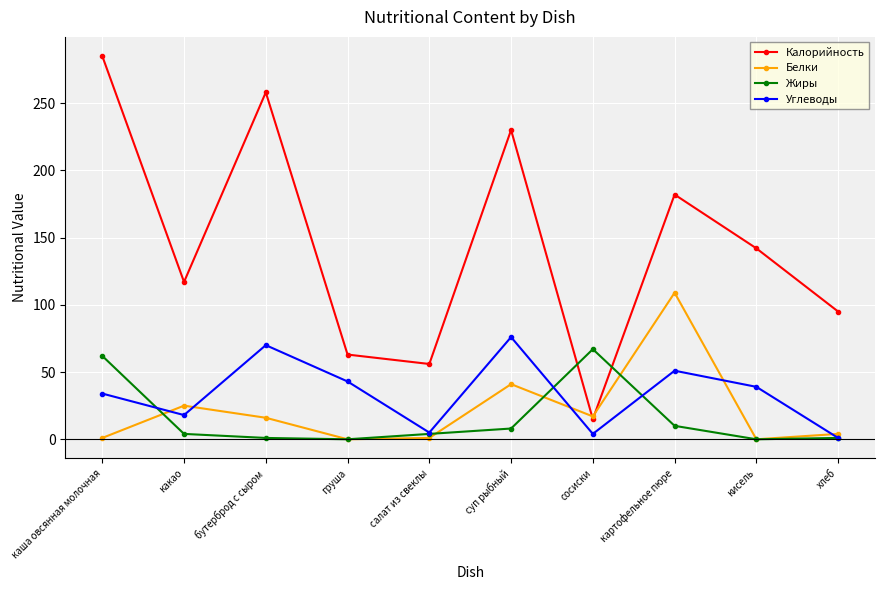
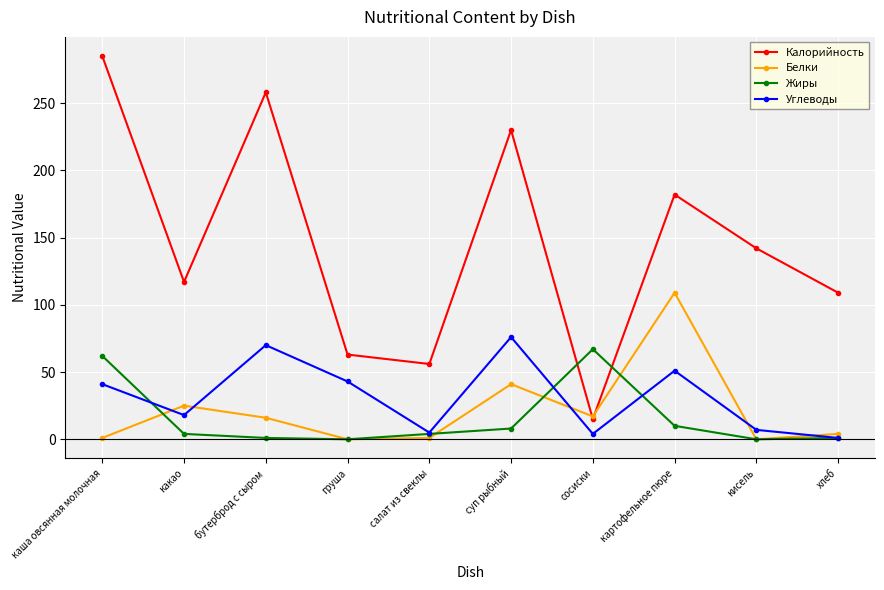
  {
    "Калорийность": {
      "каша овсянная молочная": 285,
      "какао": 117,
      "бутерброд с сыром": 258,
      "груша": 63,
      "салат из свеклы": 56,
      "суп рыбный": 230,
      "сосиски": 15,
      "картофельное пюре": 182,
      "кисель": 142,
-     "хлеб": 95
+     "хлеб": 109
    },
    "Белки": {
      "каша овсянная молочная": 1,
      "какао": 25,
      "бутерброд с сыром": 16,
      "салат из свеклы": 1,
      "суп рыбный": 41,
      "сосиски": 17,
      "картофельное пюре": 109,
      "хлеб": 4
    },
    "Жиры": {
      "каша овсянная молочная": 62,
      "какао": 4,
      "бутерброд с сыром": 1,
      "суп рыбный": 8,
      "сосиски": 67,
      "картофельное пюре": 10
    },
    "Углеводы": {
-     "каша овсянная молочная": 34,
+     "каша овсянная молочная": 41,
      "какао": 18,
      "бутерброд с сыром": 70,
      "груша": 43,
      "суп рыбный": 76,
      "сосиски": 4,
      "картофельное пюре": 51,
-     "кисель": 39
+     "кисель": 7
    }
  }
